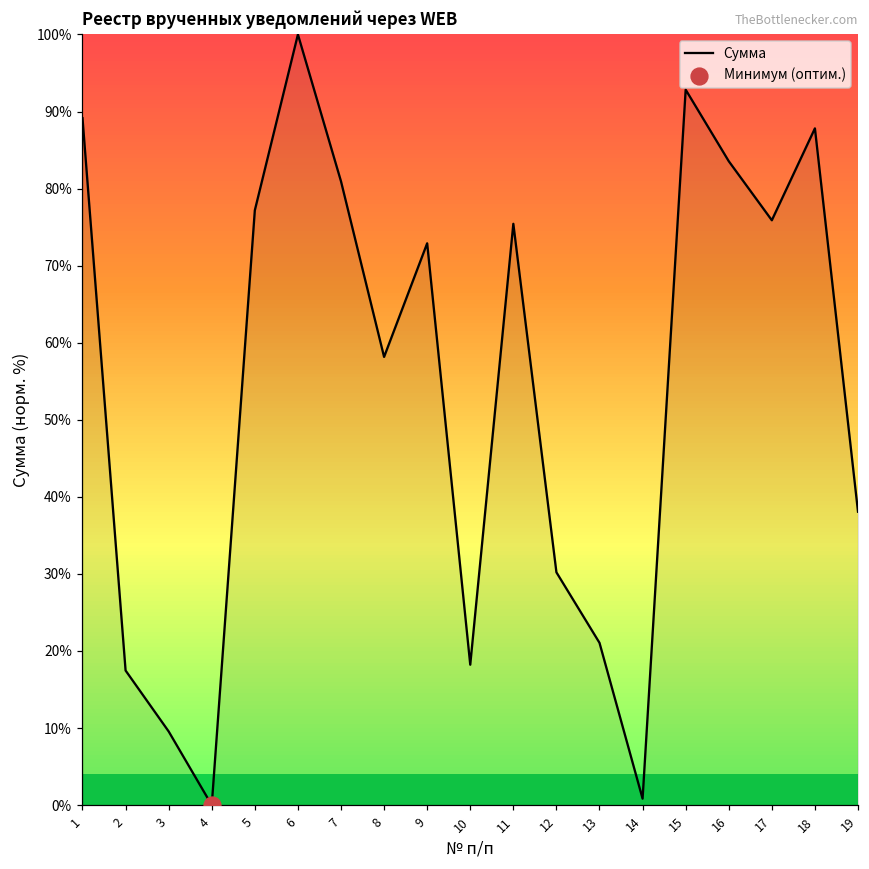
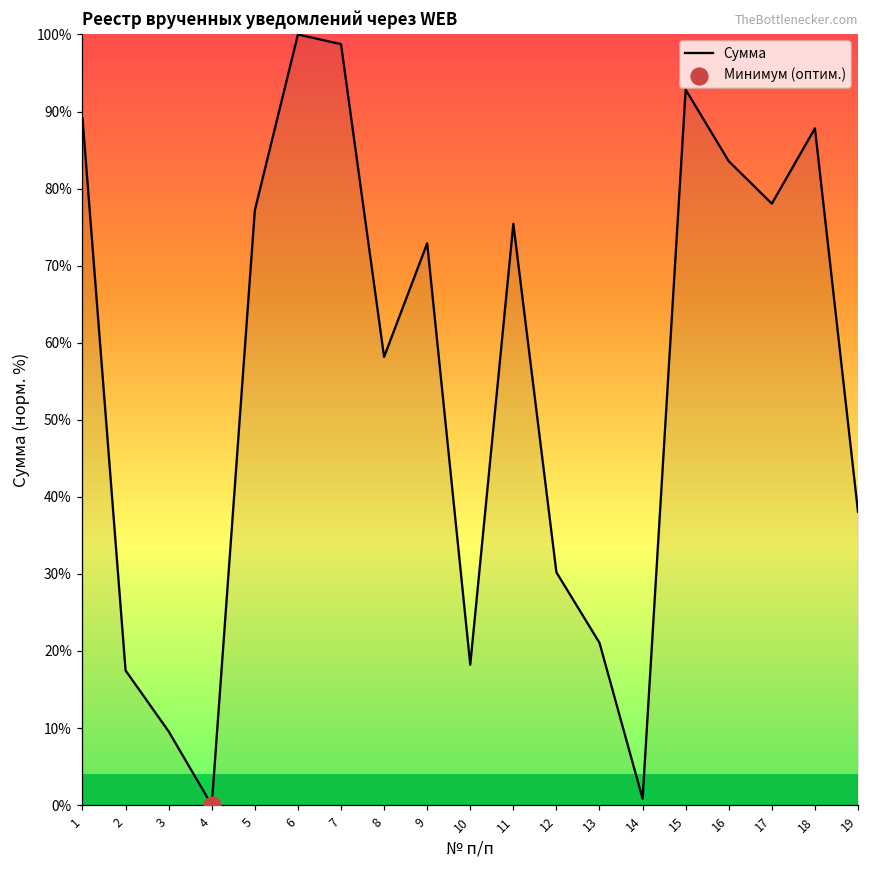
  {
    "Сумма": {
      "1": "89%",
      "2": "17%",
      "3": "10%",
      "5": "77%",
      "6": "100%",
-     "7": "81%",
+     "7": "99%",
      "8": "58%",
      "9": "73%",
      "10": "18%",
      "11": "75%",
      "12": "30%",
      "13": "21%",
      "14": "1%",
      "15": "93%",
      "16": "84%",
-     "17": "76%",
+     "17": "78%",
      "18": "88%",
      "19": "38%"
    }
  }
